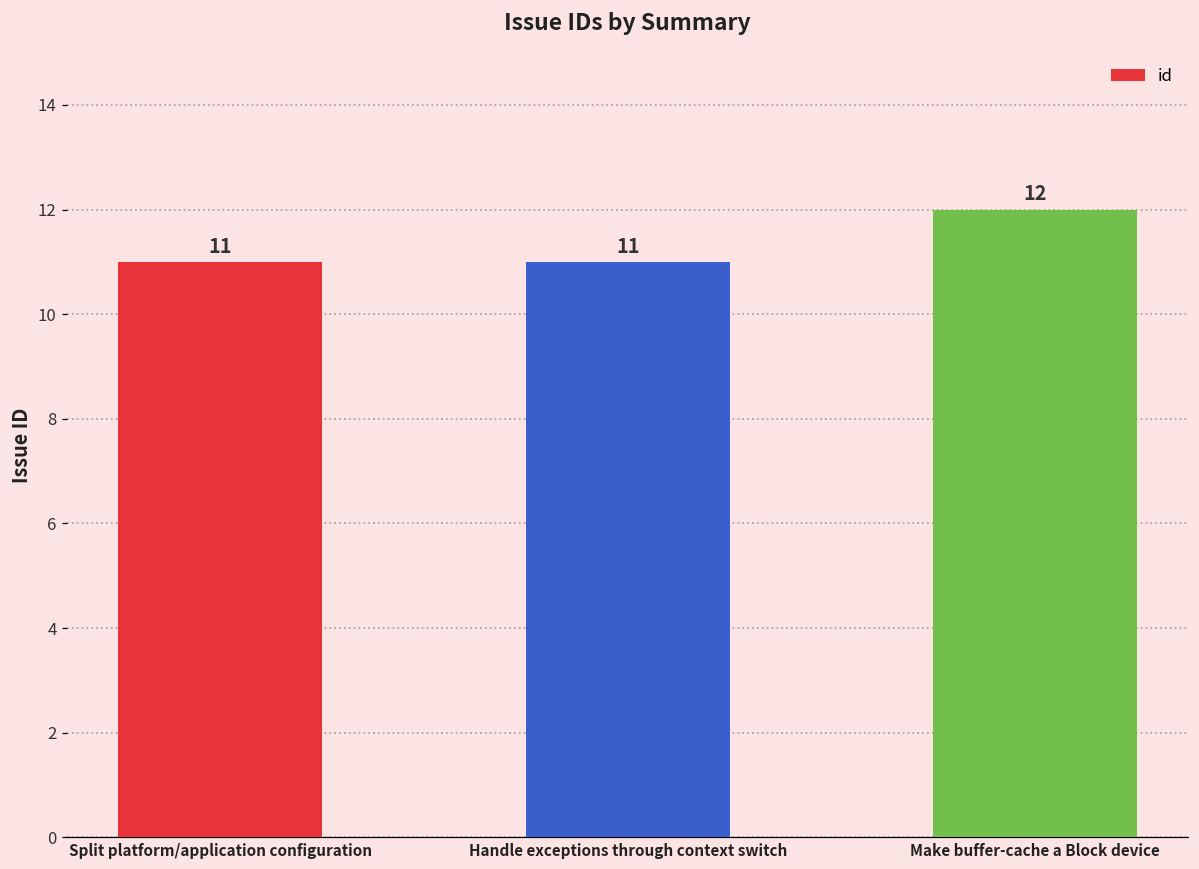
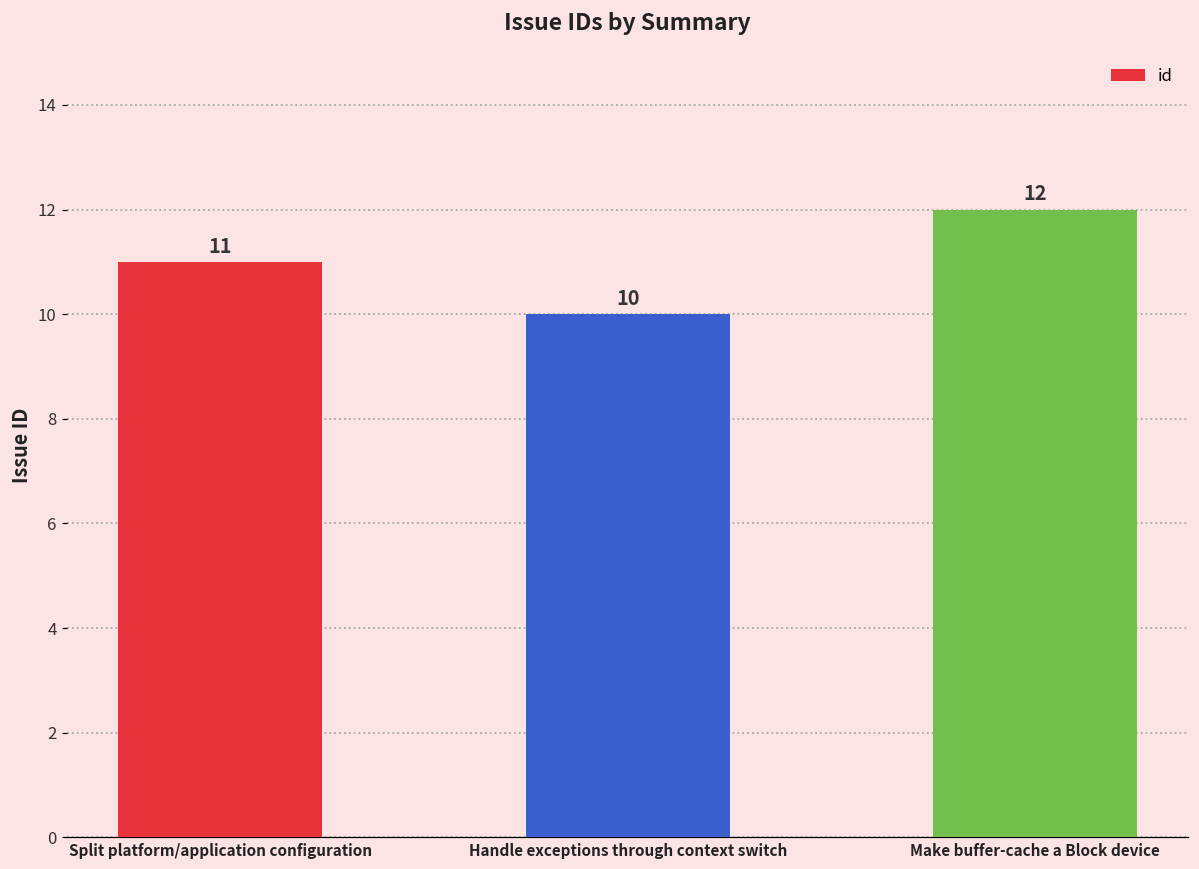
  {
    "Split platform/application configuration": 11,
-   "Handle exceptions through context switch": 11,
+   "Handle exceptions through context switch": 10,
    "Make buffer-cache a Block device": 12
  }
